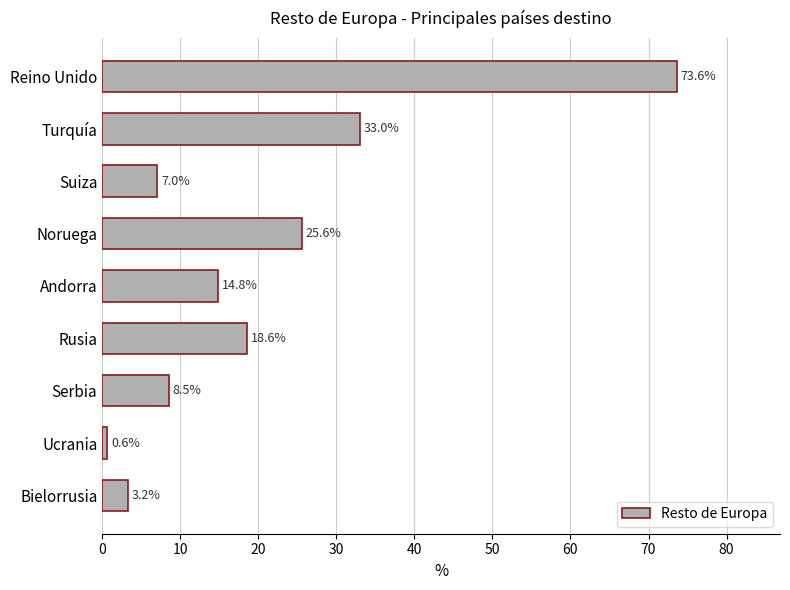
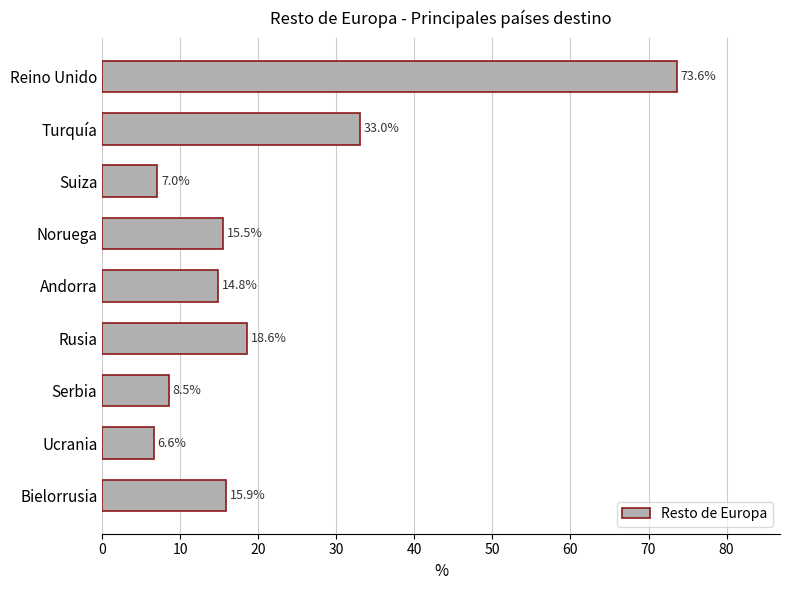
  {
    "Reino Unido": "73.6%",
    "Turquía": "33.0%",
    "Suiza": "7.0%",
-   "Noruega": "25.6%",
+   "Noruega": "15.5%",
    "Andorra": "14.8%",
    "Rusia": "18.6%",
    "Serbia": "8.5%",
-   "Ucrania": "0.6%",
-   "Bielorrusia": "3.2%"
+   "Ucrania": "6.6%",
+   "Bielorrusia": "15.9%"
  }
